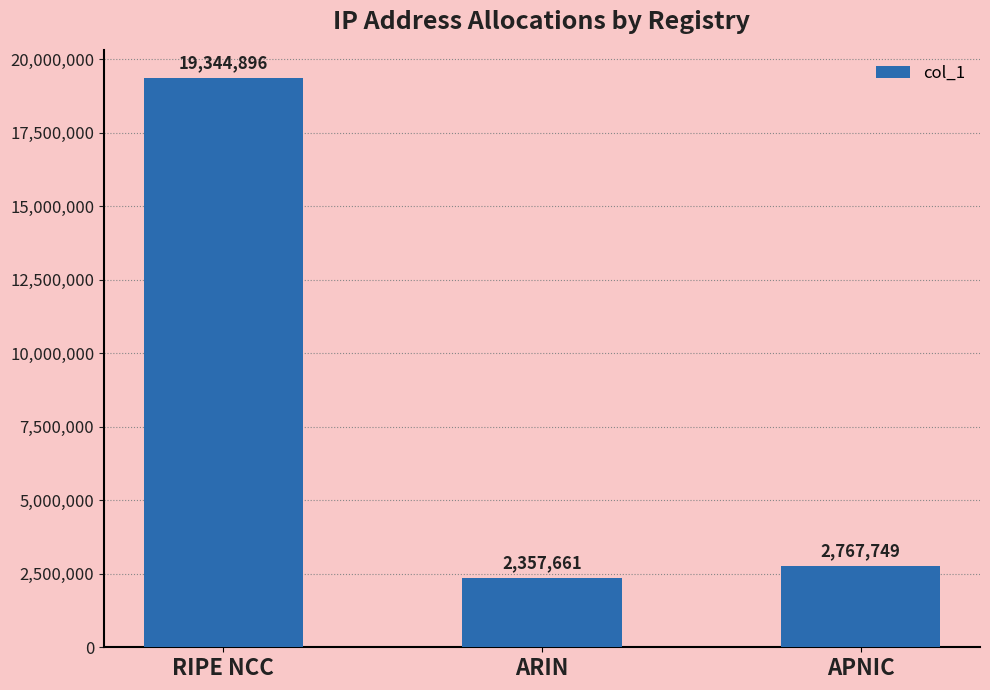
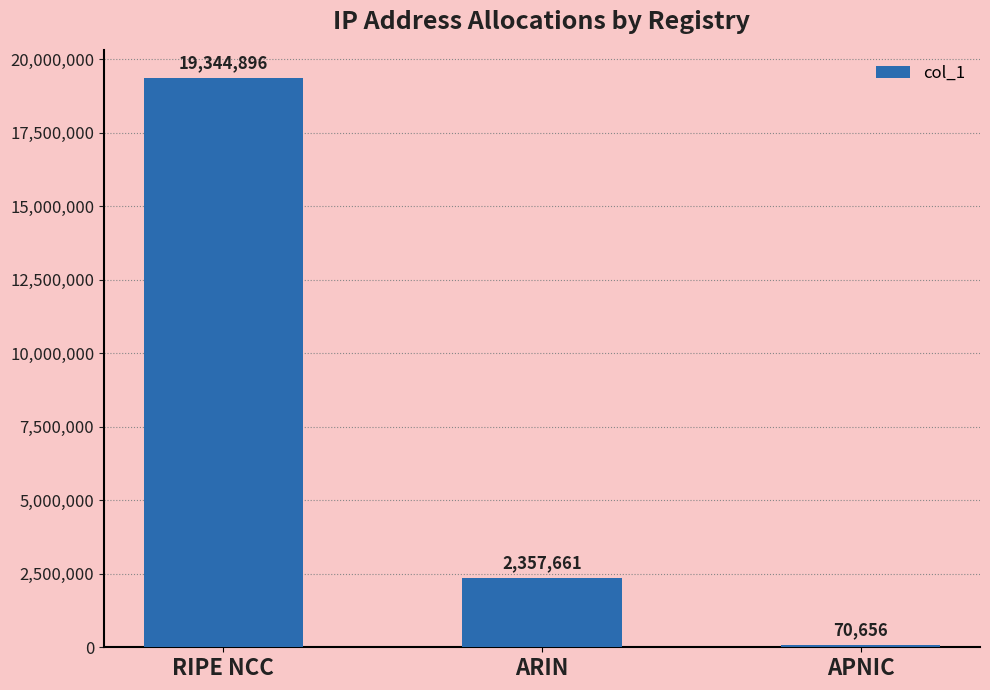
  {
    "RIPE NCC": "19,344,896",
    "ARIN": "2,357,661",
-   "APNIC": "2,767,749"
+   "APNIC": "70,656"
  }
